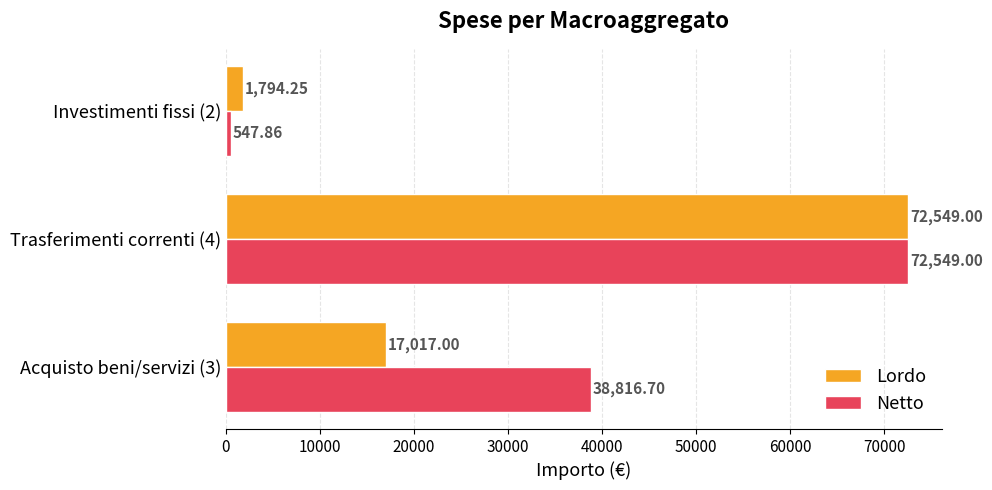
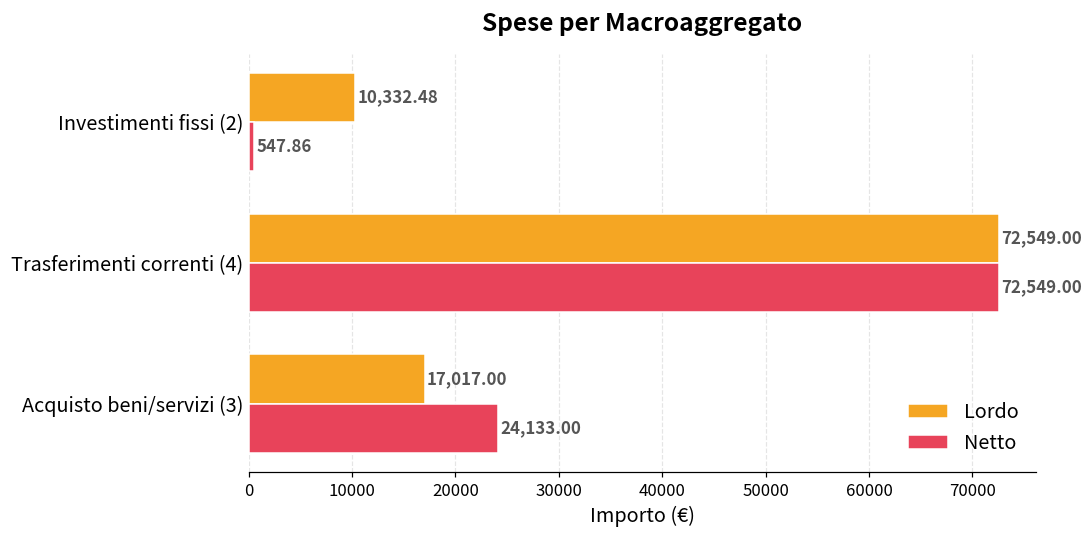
  {
    "Lordo": {
-     "Investimenti fissi (2)": "1,794.25",
+     "Investimenti fissi (2)": "10,332.48",
      "Trasferimenti correnti (4)": "72,549.00",
      "Acquisto beni/servizi (3)": "17,017.00"
    },
    "Netto": {
      "Investimenti fissi (2)": "547.86",
      "Trasferimenti correnti (4)": "72,549.00",
-     "Acquisto beni/servizi (3)": "38,816.70"
+     "Acquisto beni/servizi (3)": "24,133.00"
    }
  }
